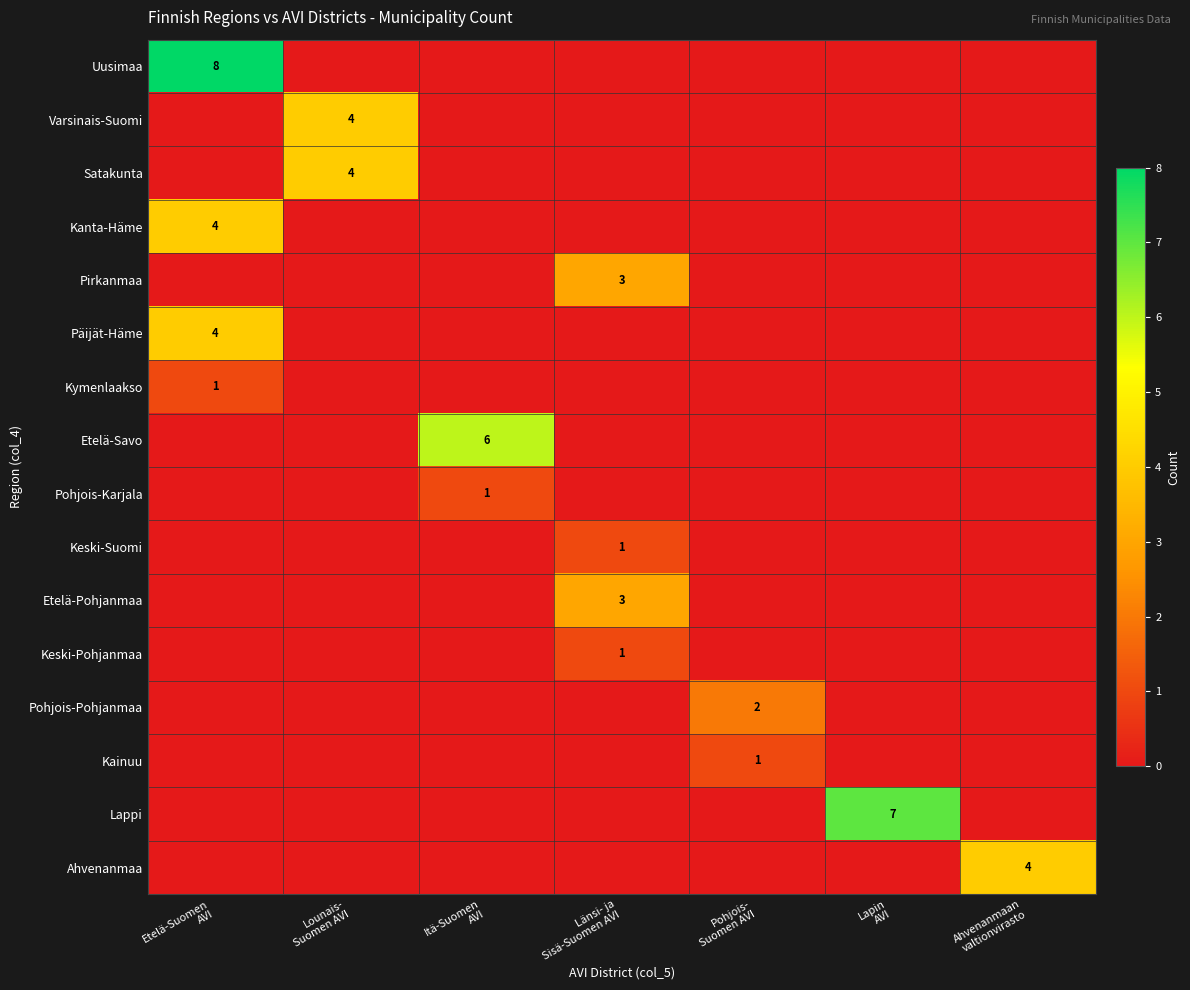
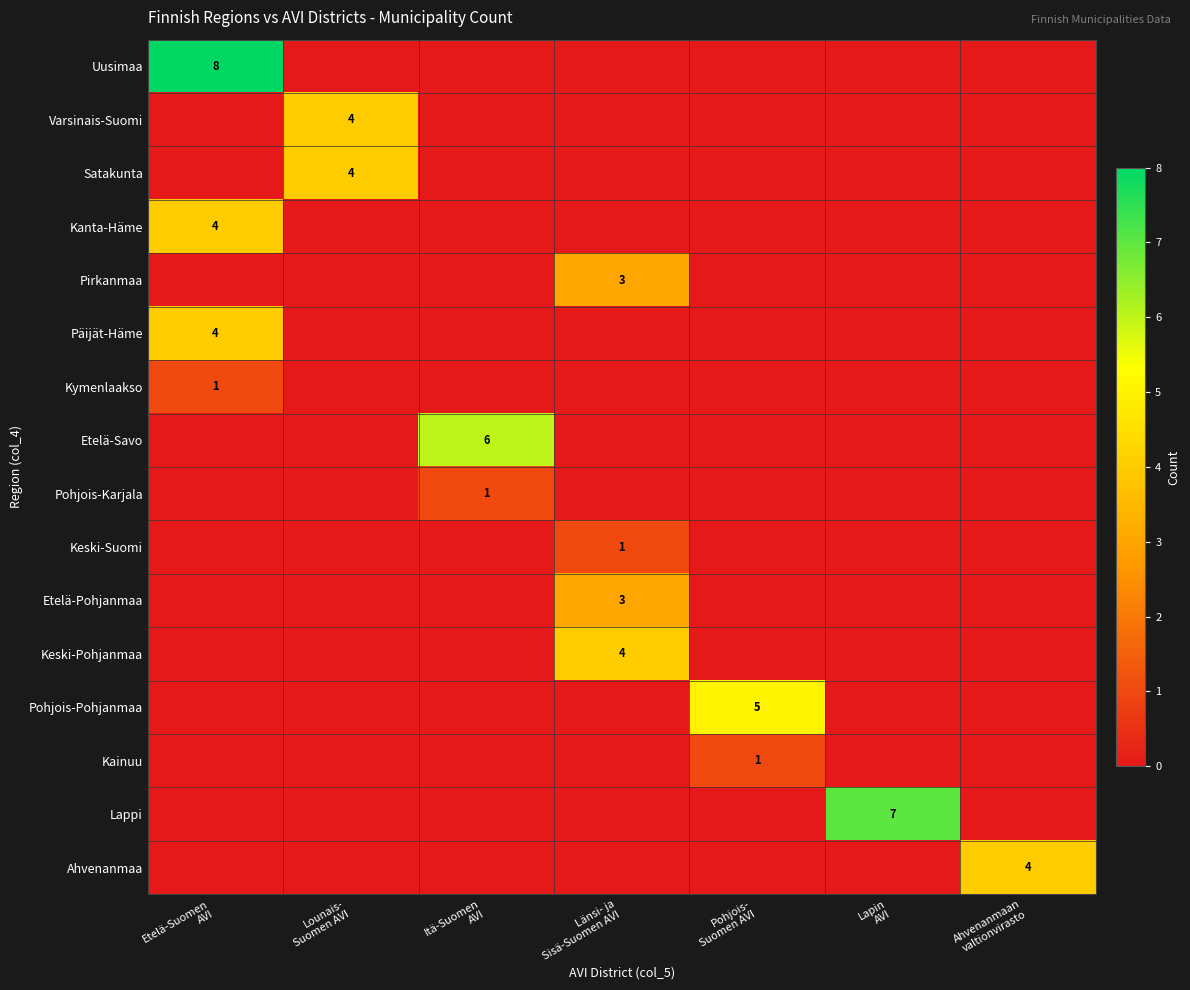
  {
    "Uusimaa": {
      "Etelä-Suomen AVI": 8
    },
    "Varsinais-Suomi": {
      "Lounais- Suomen AVI": 4
    },
    "Satakunta": {
      "Lounais- Suomen AVI": 4
    },
    "Kanta-Häme": {
      "Etelä-Suomen AVI": 4
    },
    "Pirkanmaa": {
      "Länsi- ja Sisä-Suomen AVI": 3
    },
    "Päijät-Häme": {
      "Etelä-Suomen AVI": 4
    },
    "Kymenlaakso": {
      "Etelä-Suomen AVI": 1
    },
    "Etelä-Savo": {
      "Itä-Suomen AVI": 6
    },
    "Pohjois-Karjala": {
      "Itä-Suomen AVI": 1
    },
    "Keski-Suomi": {
      "Länsi- ja Sisä-Suomen AVI": 1
    },
    "Etelä-Pohjanmaa": {
      "Länsi- ja Sisä-Suomen AVI": 3
    },
    "Keski-Pohjanmaa": {
-     "Länsi- ja Sisä-Suomen AVI": 1
+     "Länsi- ja Sisä-Suomen AVI": 4
    },
    "Pohjois-Pohjanmaa": {
-     "Pohjois- Suomen AVI": 2
+     "Pohjois- Suomen AVI": 5
    },
    "Kainuu": {
      "Pohjois- Suomen AVI": 1
    },
    "Lappi": {
      "Lapin AVI": 7
    },
    "Ahvenanmaa": {
      "Ahvenanmaan valtionvirasto": 4
    }
  }
